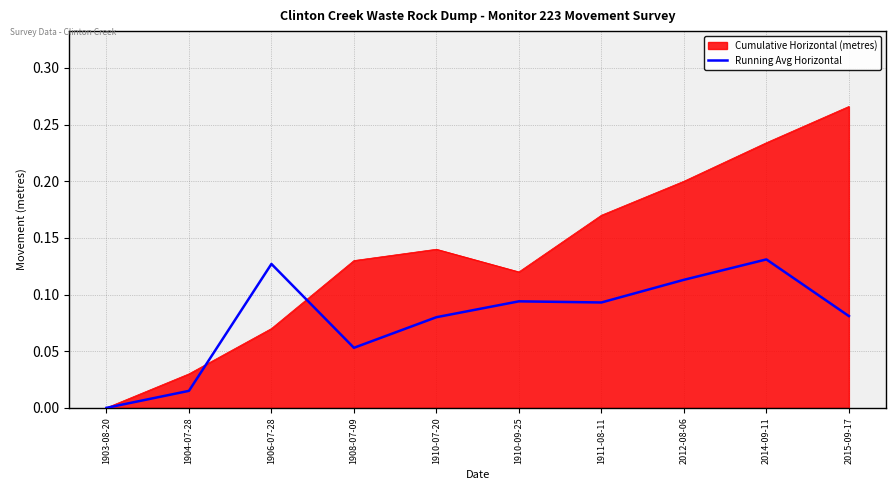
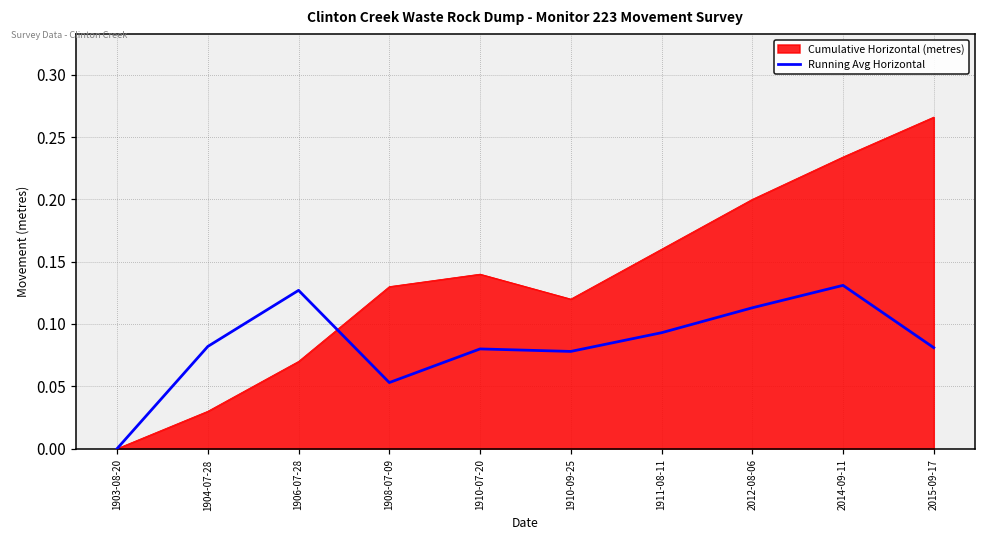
  {
    "Cumulative Horizontal (metres)": {
      "1904-07-28": 0.03,
      "1906-07-28": 0.07,
      "1908-07-09": 0.13,
      "1910-07-20": 0.14,
      "1910-09-25": 0.12,
-     "1911-08-11": 0.17,
+     "1911-08-11": 0.16,
      "2012-08-06": 0.20,
      "2014-09-11": 0.234,
      "2015-09-17": 0.266
    },
    "Running Avg Horizontal": {
-     "1904-07-28": 0.015,
+     "1904-07-28": 0.082,
      "1906-07-28": 0.127,
      "1908-07-09": 0.053,
      "1910-07-20": 0.080,
-     "1910-09-25": 0.094,
+     "1910-09-25": 0.078,
      "1911-08-11": 0.093,
      "2012-08-06": 0.113,
      "2014-09-11": 0.131,
      "2015-09-17": 0.081
    }
  }
